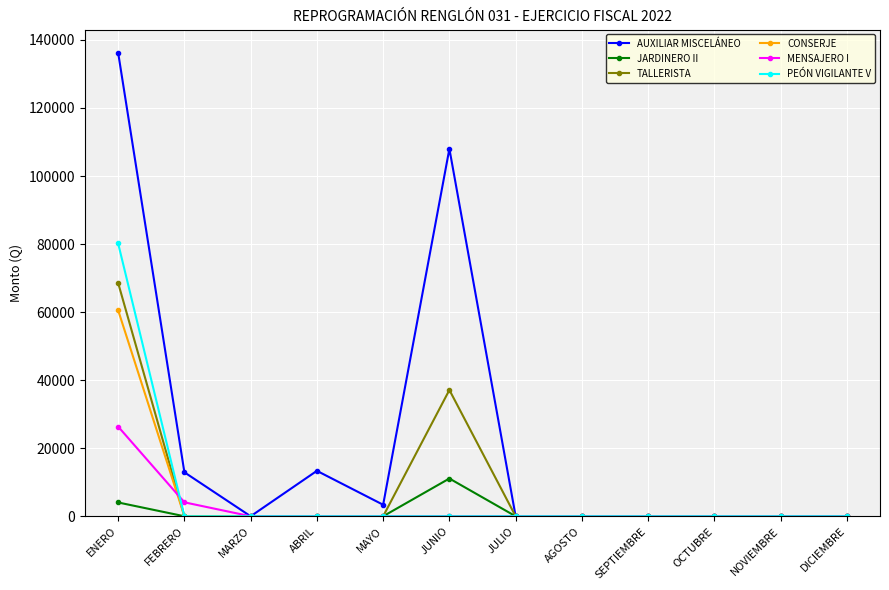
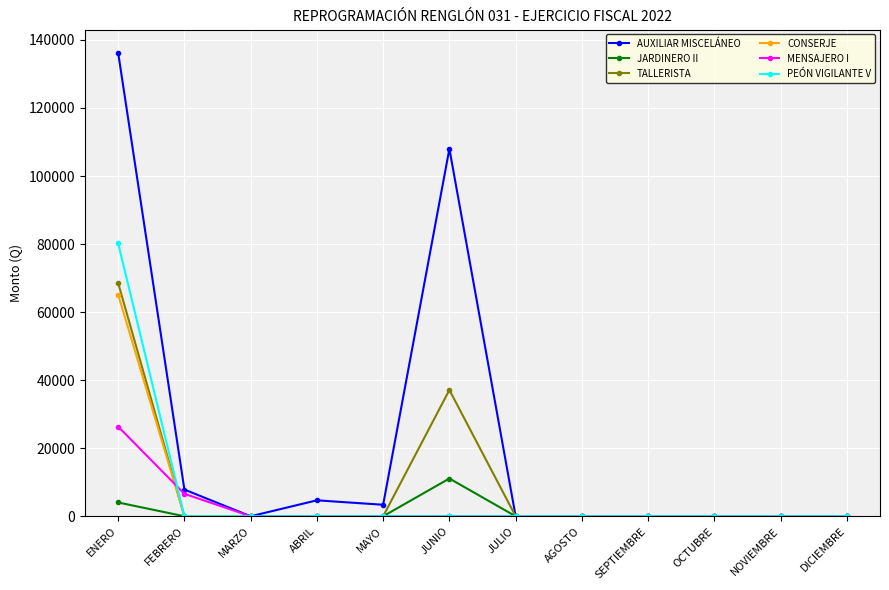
  {
    "AUXILIAR MISCELÁNEO": {
      "ENERO": 136000,
-     "FEBRERO": 13000,
-     "ABRIL": 13000,
+     "FEBRERO": 8000,
+     "ABRIL": 5000,
      "MAYO": 3000,
      "JUNIO": 108000
    },
    "JARDINERO II": {
      "ENERO": 4000,
      "JUNIO": 11000
    },
    "TALLERISTA": {
      "ENERO": 69000,
      "JUNIO": 37000
    },
    "CONSERJE": {
-     "ENERO": 61000
+     "ENERO": 65000
    },
    "MENSAJERO I": {
      "ENERO": 26000,
-     "FEBRERO": 4000
+     "FEBRERO": 7000
    },
    "PEÓN VIGILANTE V": {
      "ENERO": 80000
    }
  }
